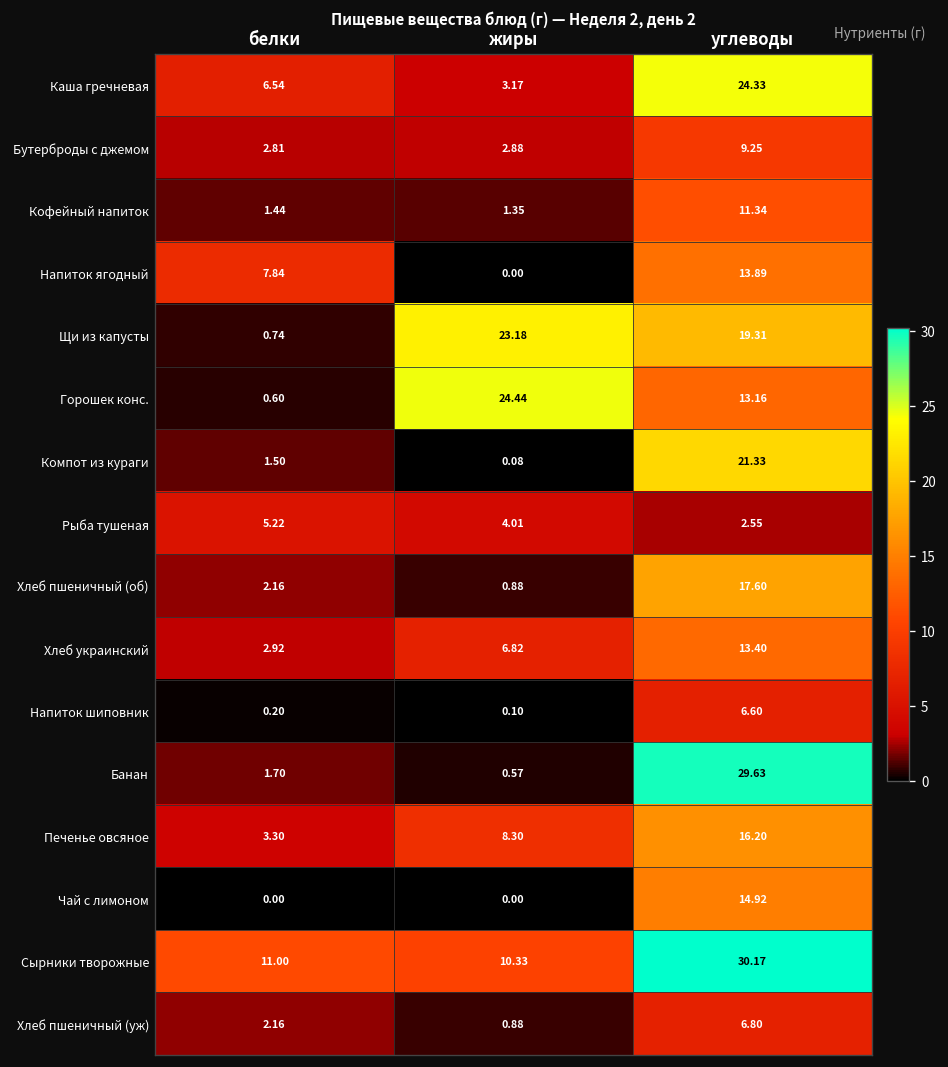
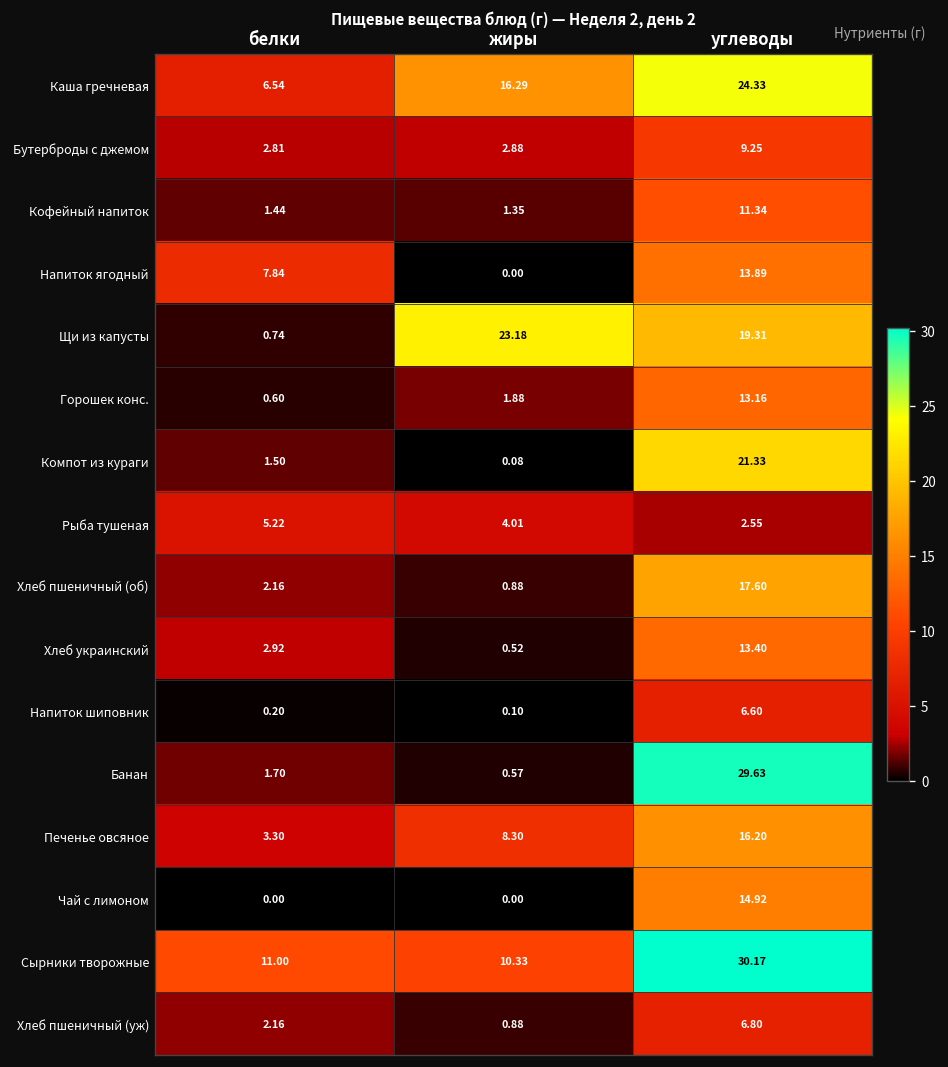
  {
    "Каша гречневая": {
      "белки": 6.54,
-     "жиры": 3.17,
+     "жиры": 16.29,
      "углеводы": 24.33
    },
    "Бутерброды с джемом": {
      "белки": 2.81,
      "жиры": 2.88,
      "углеводы": 9.25
    },
    "Кофейный напиток": {
      "белки": 1.44,
      "жиры": 1.35,
      "углеводы": 11.34
    },
    "Напиток ягодный": {
      "белки": 7.84,
      "жиры": 0.00,
      "углеводы": 13.89
    },
    "Щи из капусты": {
      "белки": 0.74,
      "жиры": 23.18,
      "углеводы": 19.31
    },
    "Горошек конс.": {
      "белки": 0.60,
-     "жиры": 24.44,
+     "жиры": 1.88,
      "углеводы": 13.16
    },
    "Компот из кураги": {
      "белки": 1.50,
      "жиры": 0.08,
      "углеводы": 21.33
    },
    "Рыба тушеная": {
      "белки": 5.22,
      "жиры": 4.01,
      "углеводы": 2.55
    },
    "Хлеб пшеничный (об)": {
      "белки": 2.16,
      "жиры": 0.88,
      "углеводы": 17.60
    },
    "Хлеб украинский": {
      "белки": 2.92,
-     "жиры": 6.82,
+     "жиры": 0.52,
      "углеводы": 13.40
    },
    "Напиток шиповник": {
      "белки": 0.20,
      "жиры": 0.10,
      "углеводы": 6.60
    },
    "Банан": {
      "белки": 1.70,
      "жиры": 0.57,
      "углеводы": 29.63
    },
    "Печенье овсяное": {
      "белки": 3.30,
      "жиры": 8.30,
      "углеводы": 16.20
    },
    "Чай с лимоном": {
      "белки": 0.00,
      "жиры": 0.00,
      "углеводы": 14.92
    },
    "Сырники творожные": {
      "белки": 11.00,
      "жиры": 10.33,
      "углеводы": 30.17
    },
    "Хлеб пшеничный (уж)": {
      "белки": 2.16,
      "жиры": 0.88,
      "углеводы": 6.80
    }
  }
